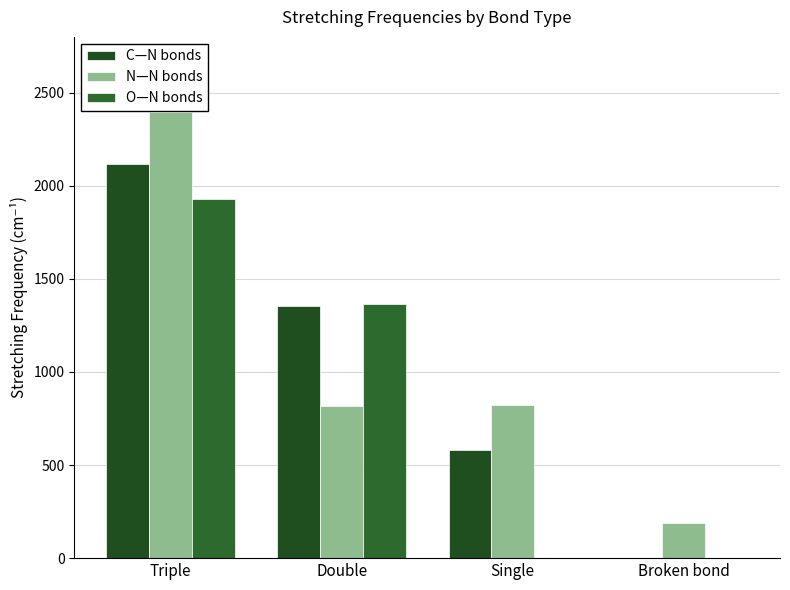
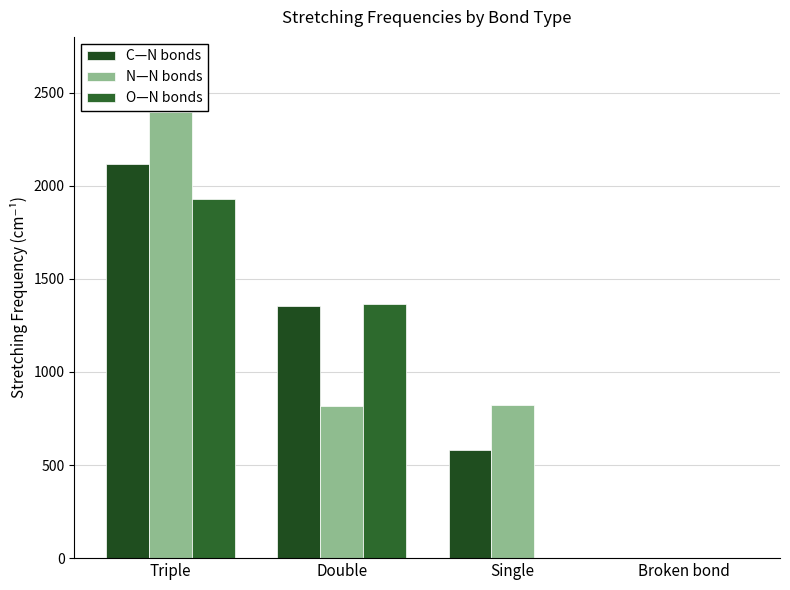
  {
    "N—N bonds": {
      "Triple": 2390,
      "Double": 820,
      "Single": 820,
-     "Broken bond": 190
+     "Broken bond": 0
    }
  }
